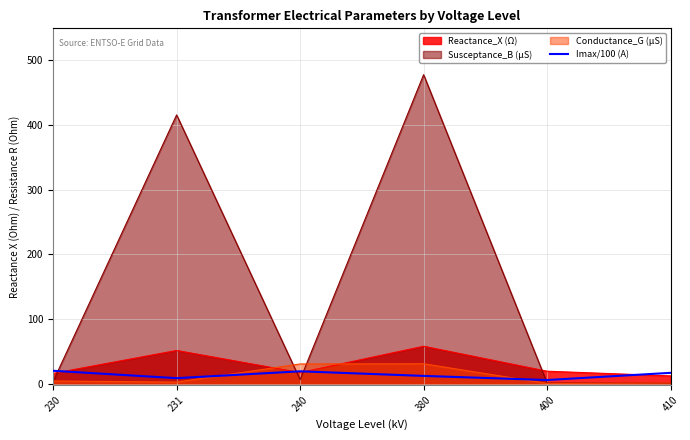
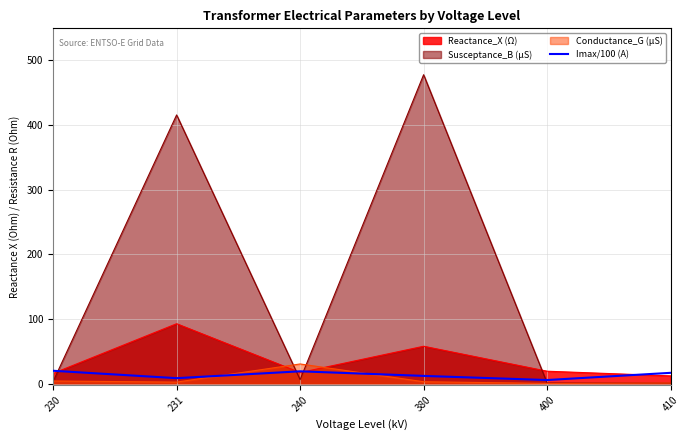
  {
    "Reactance_X (Ω)": {
      "230": 20,
-     "231": 50,
+     "231": 90,
      "380": 60,
      "400": 20,
      "410": 10
    },
    "Susceptance_B (µS)": {
      "231": 420,
      "240": 10,
      "380": 480
    },
    "Conductance_G (µS)": {
      "231": 0,
      "240": 30,
-     "380": 30
+     "380": 0
    },
    "Imax/100 (A)": {
      "230": 20,
      "231": 10,
      "380": 10,
      "400": 10,
      "410": 20
    }
  }
